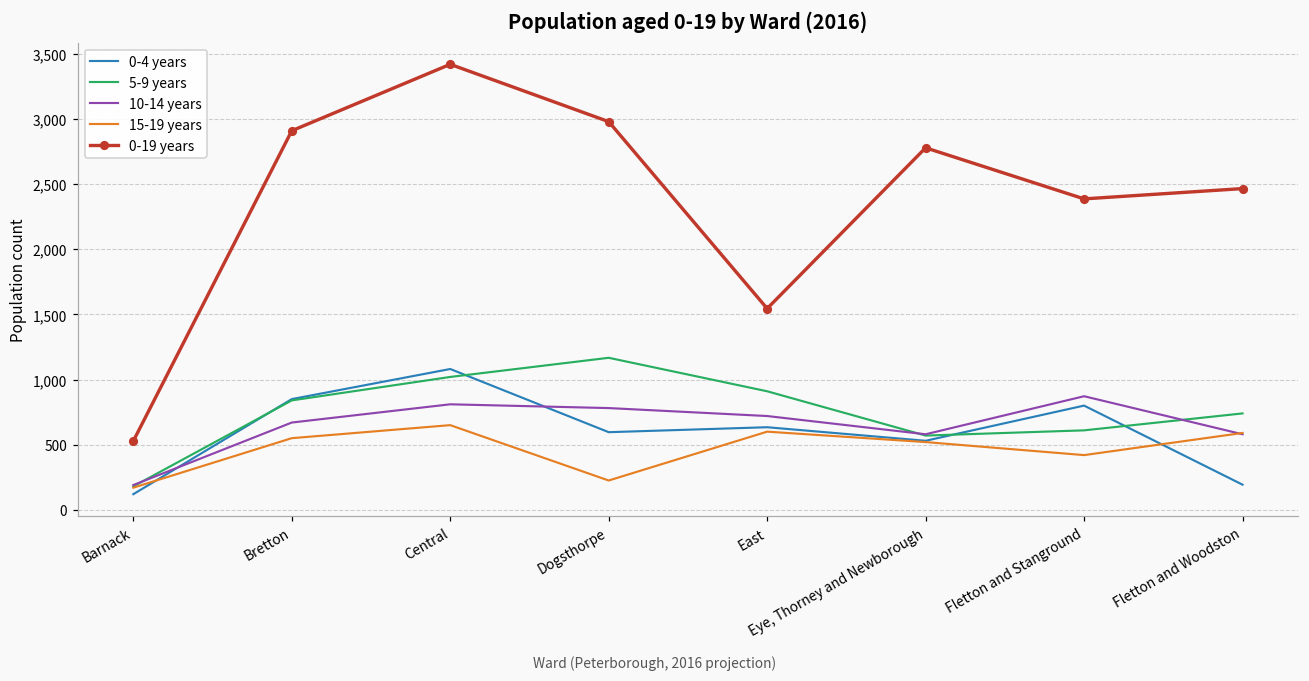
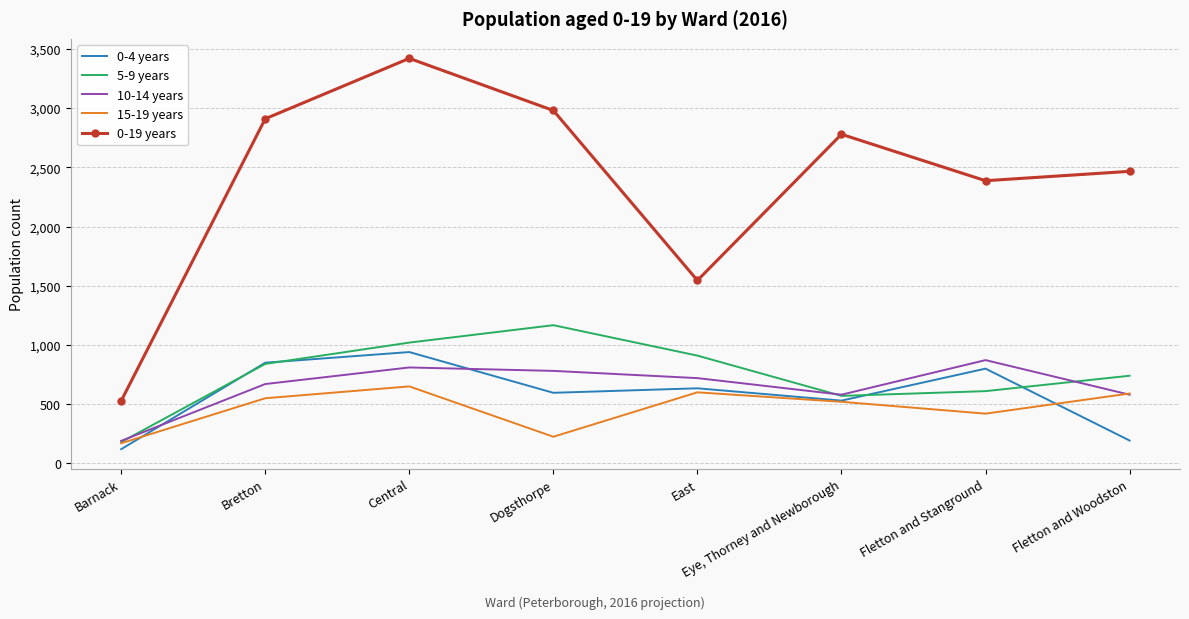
  {
    "0-4 years": {
      "Barnack": "120",
-     "Central": "1,080",
+     "Central": "940",
      "Dogsthorpe": "600",
      "East": "630",
      "Fletton and Stanground": "800",
      "Fletton and Woodston": "190"
    },
    "5-9 years": {
      "Central": "1,020",
      "Dogsthorpe": "1,170",
      "East": "910",
      "Fletton and Stanground": "610",
      "Fletton and Woodston": "740"
    },
    "10-14 years": {
      "Bretton": "670",
      "Central": "810",
      "Dogsthorpe": "780",
      "East": "720",
      "Fletton and Stanground": "870"
    },
    "15-19 years": {
      "Bretton": "550",
      "Central": "650",
      "Dogsthorpe": "230",
      "East": "600",
      "Fletton and Stanground": "420"
    },
    "0-19 years": {
      "Barnack": "530",
      "Bretton": "2,910",
      "Central": "3,420",
      "Dogsthorpe": "2,980",
      "East": "1,550",
      "Eye, Thorney and Newborough": "2,780",
      "Fletton and Stanground": "2,390",
      "Fletton and Woodston": "2,470"
    }
  }
